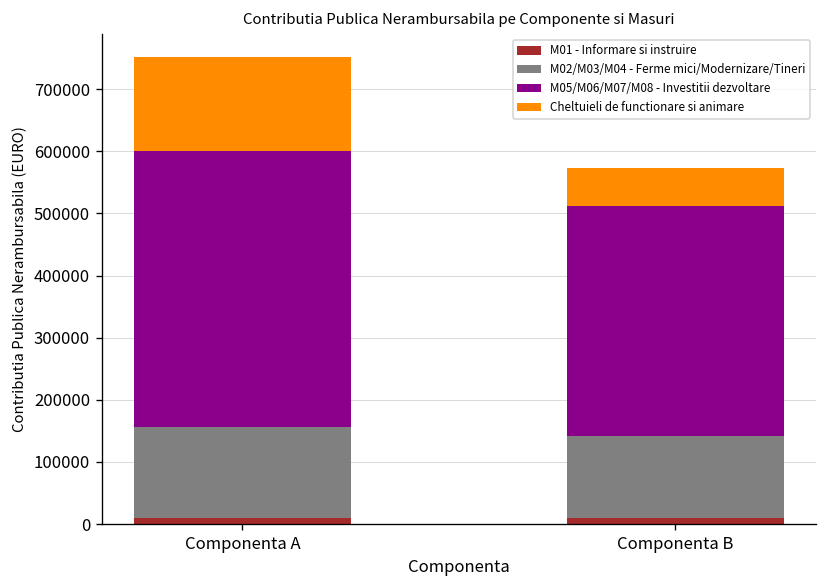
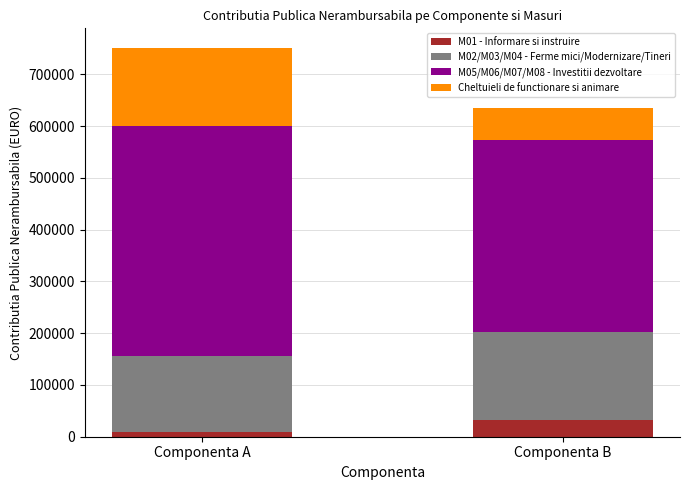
  {
    "M01 - Informare si instruire": {
      "Componenta A": 10000,
-     "Componenta B": 10000
+     "Componenta B": 30000
    },
    "M02/M03/M04 - Ferme mici/Modernizare/Tineri": {
      "Componenta A": 150000,
-     "Componenta B": 130000
+     "Componenta B": 170000
    },
    "M05/M06/M07/M08 - Investitii dezvoltare": {
      "Componenta A": 450000,
      "Componenta B": 370000
    },
    "Cheltuieli de functionare si animare": {
      "Componenta A": 150000,
      "Componenta B": 60000
    }
  }
